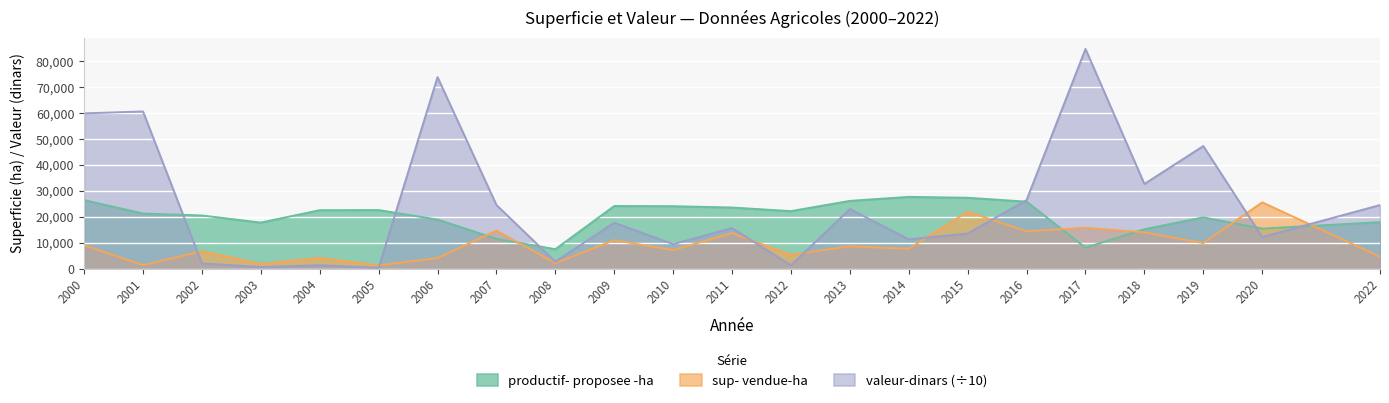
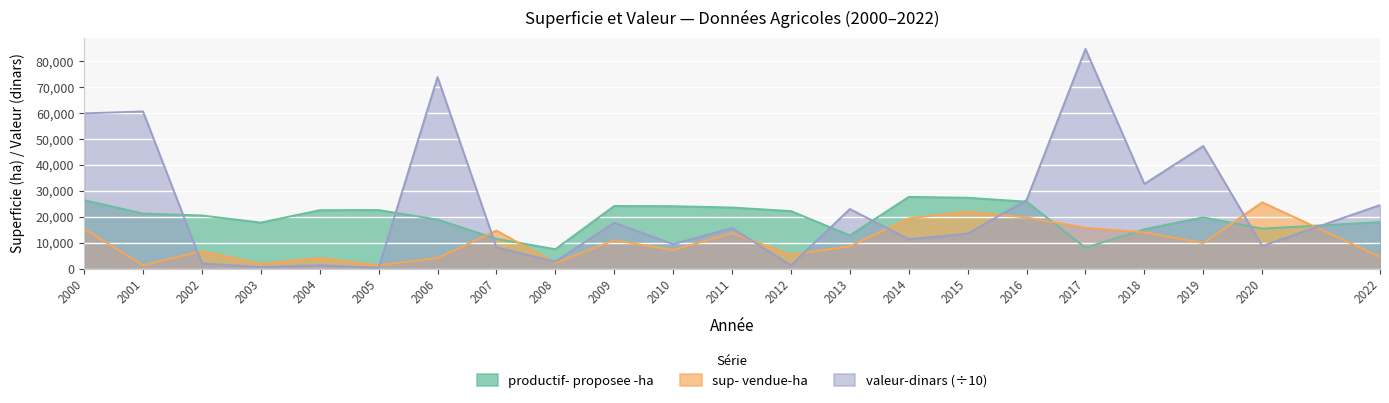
  {
    "productif- proposee -ha": {
      "2000": "27,000",
      "2001": "21,000",
      "2002": "21,000",
      "2003": "18,000",
      "2004": "23,000",
      "2005": "23,000",
      "2006": "19,000",
      "2007": "12,000",
      "2008": "8,000",
      "2009": "24,000",
      "2010": "24,000",
      "2011": "24,000",
      "2012": "22,000",
-     "2013": "26,000",
+     "2013": "13,000",
      "2014": "28,000",
      "2015": "27,000",
      "2017": "8,000",
      "2018": "15,000",
      "2019": "20,000",
      "2020": "16,000",
      "2022": "18,000"
    },
    "sup- vendue-ha": {
-     "2000": "9,000",
+     "2000": "15,000",
      "2001": "1,000",
      "2002": "7,000",
      "2003": "2,000",
      "2004": "4,000",
      "2006": "4,000",
      "2007": "15,000",
      "2009": "11,000",
      "2010": "7,000",
      "2011": "14,000",
      "2012": "5,000",
      "2013": "9,000",
-     "2014": "8,000",
+     "2014": "19,000",
      "2015": "22,000",
-     "2016": "14,000",
+     "2016": "20,000",
      "2017": "16,000",
      "2018": "14,000",
      "2019": "10,000",
      "2020": "26,000",
      "2022": "5,000"
    },
    "valeur-dinars (÷10)": {
      "2000": "60,000",
      "2001": "61,000",
      "2002": "2,000",
      "2003": "1,000",
      "2004": "1,000",
      "2006": "74,000",
-     "2007": "25,000",
+     "2007": "8,000",
      "2009": "18,000",
      "2010": "10,000",
      "2011": "16,000",
      "2012": "1,000",
      "2013": "23,000",
      "2014": "11,000",
      "2015": "14,000",
      "2017": "85,000",
      "2018": "33,000",
      "2019": "47,000",
-     "2020": "12,000",
+     "2020": "9,000",
      "2022": "25,000"
    }
  }
